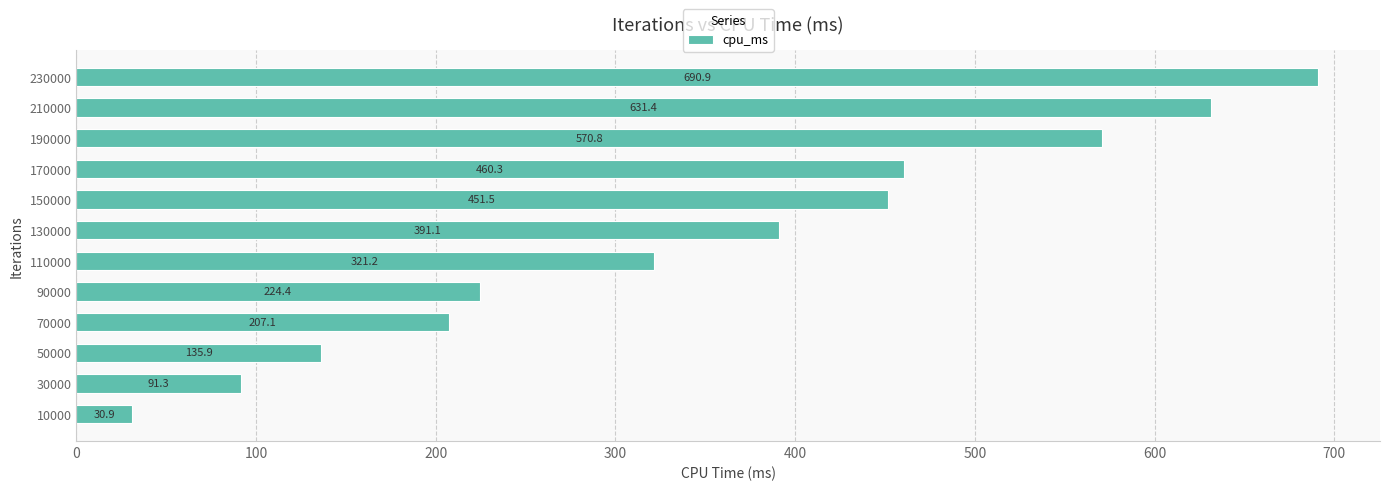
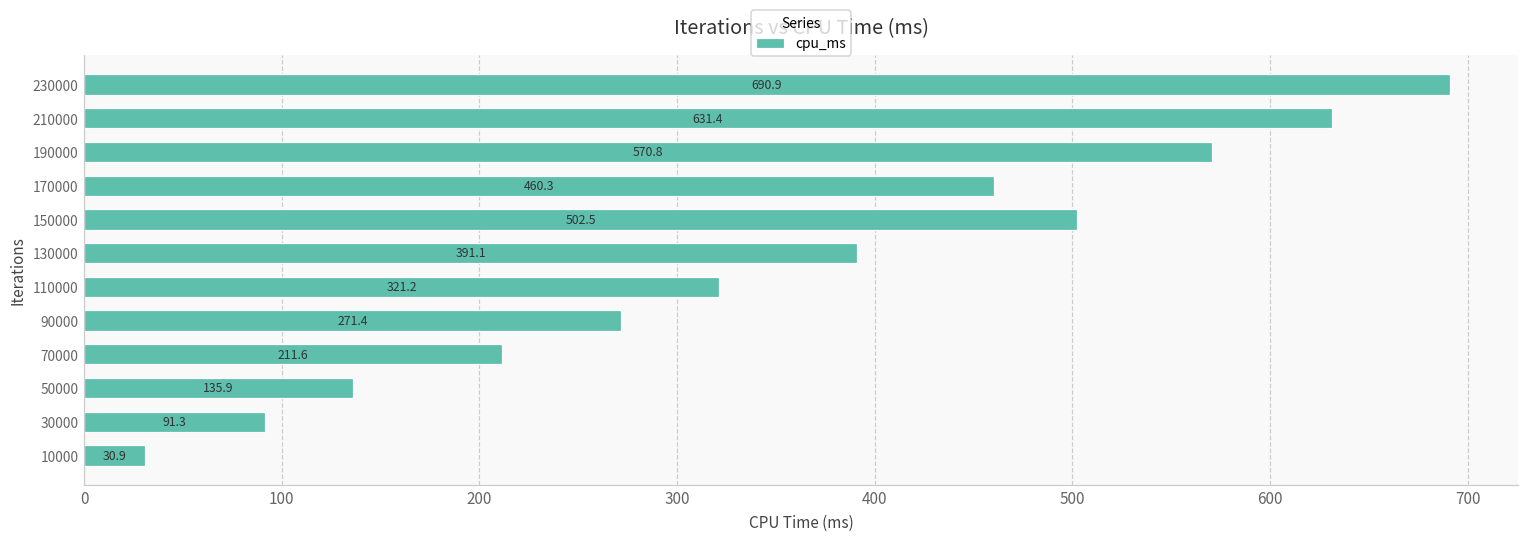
  {
    "230000": 690.9,
    "210000": 631.4,
    "190000": 570.8,
    "170000": 460.3,
-   "150000": 451.5,
+   "150000": 502.5,
    "130000": 391.1,
    "110000": 321.2,
-   "90000": 224.4,
-   "70000": 207.1,
+   "90000": 271.4,
+   "70000": 211.6,
    "50000": 135.9,
    "30000": 91.3,
    "10000": 30.9
  }
